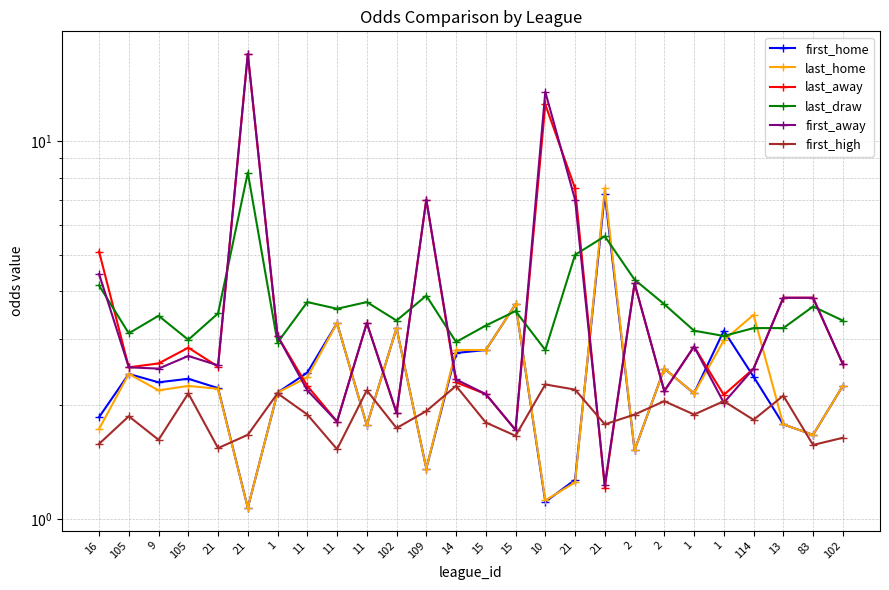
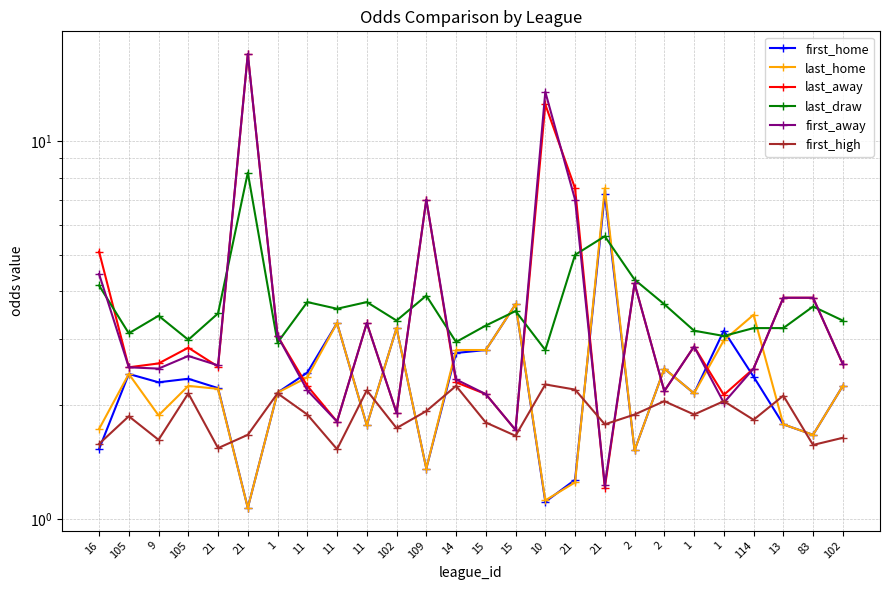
  {
    "first_home": {
-     "16": 1.9,
+     "16": 1.53,
      "9": 2.3,
      "14": 2.8,
      "114": 2.4
    },
    "last_home": {
      "16": 1.7,
-     "9": 2.2,
+     "9": 1.9,
      "14": 2.8,
      "114": 3.5
    },
    "last_away": {
      "16": 5.1,
      "9": 2.6,
      "14": 2.3,
      "10": 12.5
    },
    "last_draw": {
      "16": 4.2,
      "9": 3.5,
      "109": 3.9,
      "14": 2.9,
      "10": 2.8,
      "114": 3.2,
      "13": 3.2,
      "83": 3.7
    },
    "first_away": {
      "16": 4.5,
      "9": 2.5,
      "14": 2.3,
      "10": 13.5
    },
    "first_high": {
      "16": 1.58,
      "9": 1.62,
      "109": 1.9,
      "14": 2.3,
      "10": 2.3,
      "114": 1.8,
      "13": 2.1,
      "83": 1.57
    }
  }
